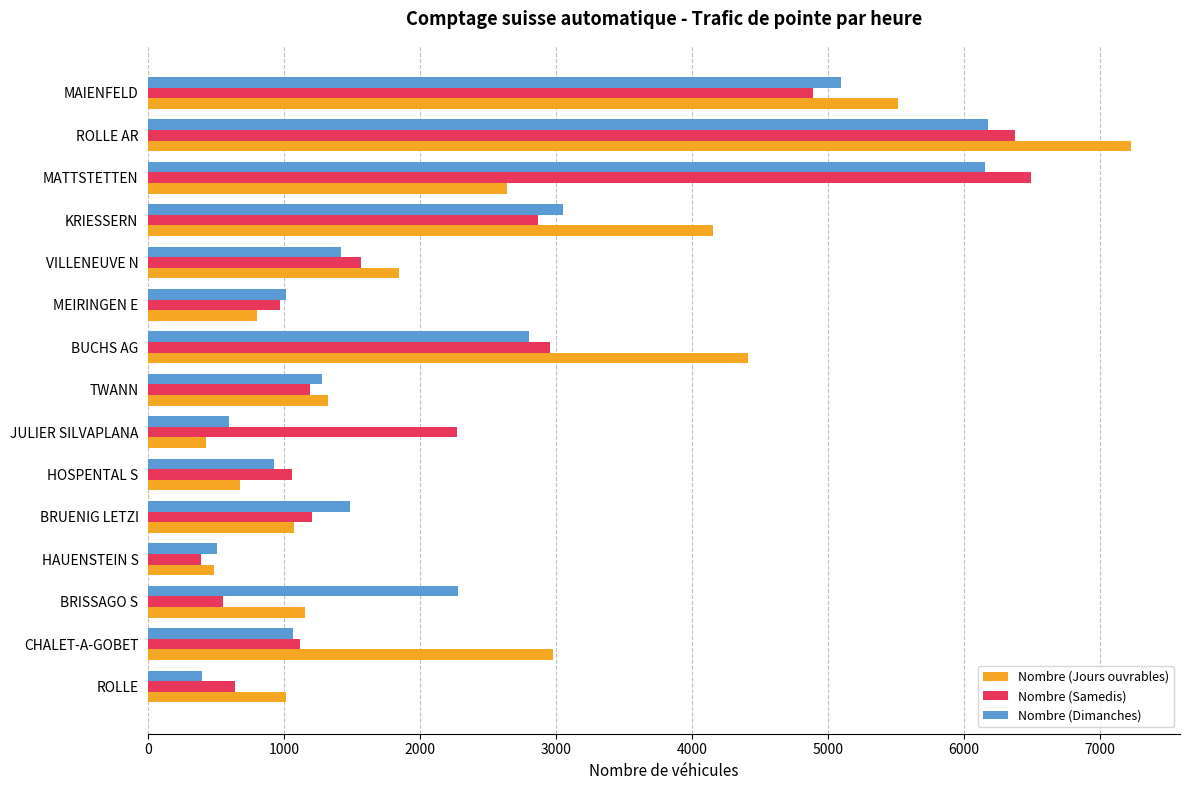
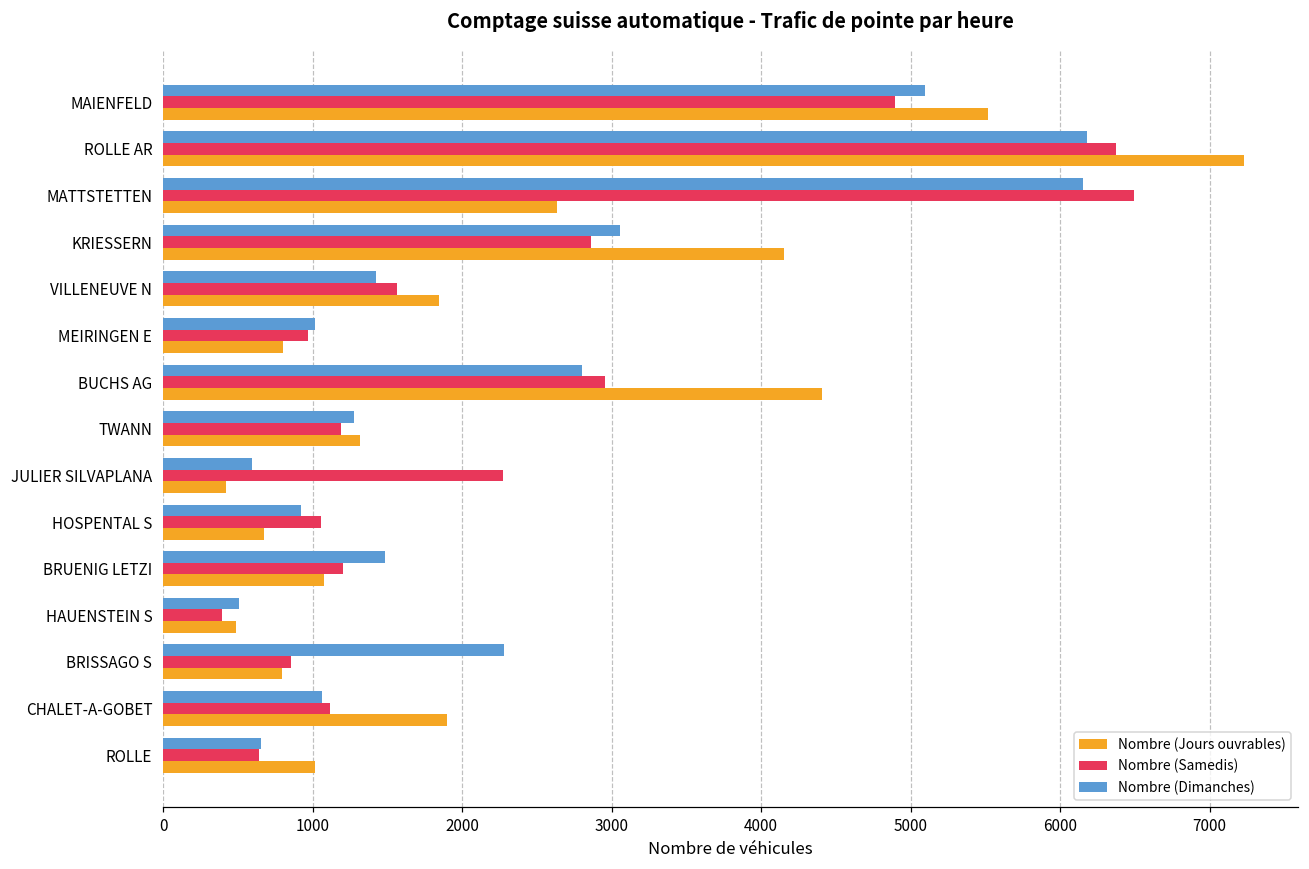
  {
    "Nombre (Jours ouvrables)": {
      "MAIENFELD": 5510,
      "ROLLE AR": 7230,
      "MATTSTETTEN": 2640,
      "KRIESSERN": 4150,
      "VILLENEUVE N": 1850,
      "MEIRINGEN E": 800,
      "BUCHS AG": 4410,
      "TWANN": 1320,
      "JULIER SILVAPLANA": 420,
      "HOSPENTAL S": 670,
      "BRUENIG LETZI": 1070,
      "HAUENSTEIN S": 490,
-     "BRISSAGO S": 1160,
-     "CHALET-A-GOBET": 2980,
+     "BRISSAGO S": 800,
+     "CHALET-A-GOBET": 1900,
      "ROLLE": 1020
    },
    "Nombre (Samedis)": {
      "MAIENFELD": 4890,
      "ROLLE AR": 6380,
      "MATTSTETTEN": 6490,
      "KRIESSERN": 2870,
      "VILLENEUVE N": 1560,
      "MEIRINGEN E": 970,
      "BUCHS AG": 2950,
      "TWANN": 1190,
      "JULIER SILVAPLANA": 2270,
      "HOSPENTAL S": 1060,
      "BRUENIG LETZI": 1200,
      "HAUENSTEIN S": 390,
-     "BRISSAGO S": 550,
+     "BRISSAGO S": 850,
      "CHALET-A-GOBET": 1120,
      "ROLLE": 640
    },
    "Nombre (Dimanches)": {
      "MAIENFELD": 5100,
      "ROLLE AR": 6180,
      "MATTSTETTEN": 6160,
      "KRIESSERN": 3060,
      "VILLENEUVE N": 1420,
      "MEIRINGEN E": 1020,
      "BUCHS AG": 2800,
      "TWANN": 1280,
      "JULIER SILVAPLANA": 600,
      "HOSPENTAL S": 920,
      "BRUENIG LETZI": 1480,
      "HAUENSTEIN S": 510,
      "BRISSAGO S": 2280,
      "CHALET-A-GOBET": 1070,
-     "ROLLE": 400
+     "ROLLE": 660
    }
  }
